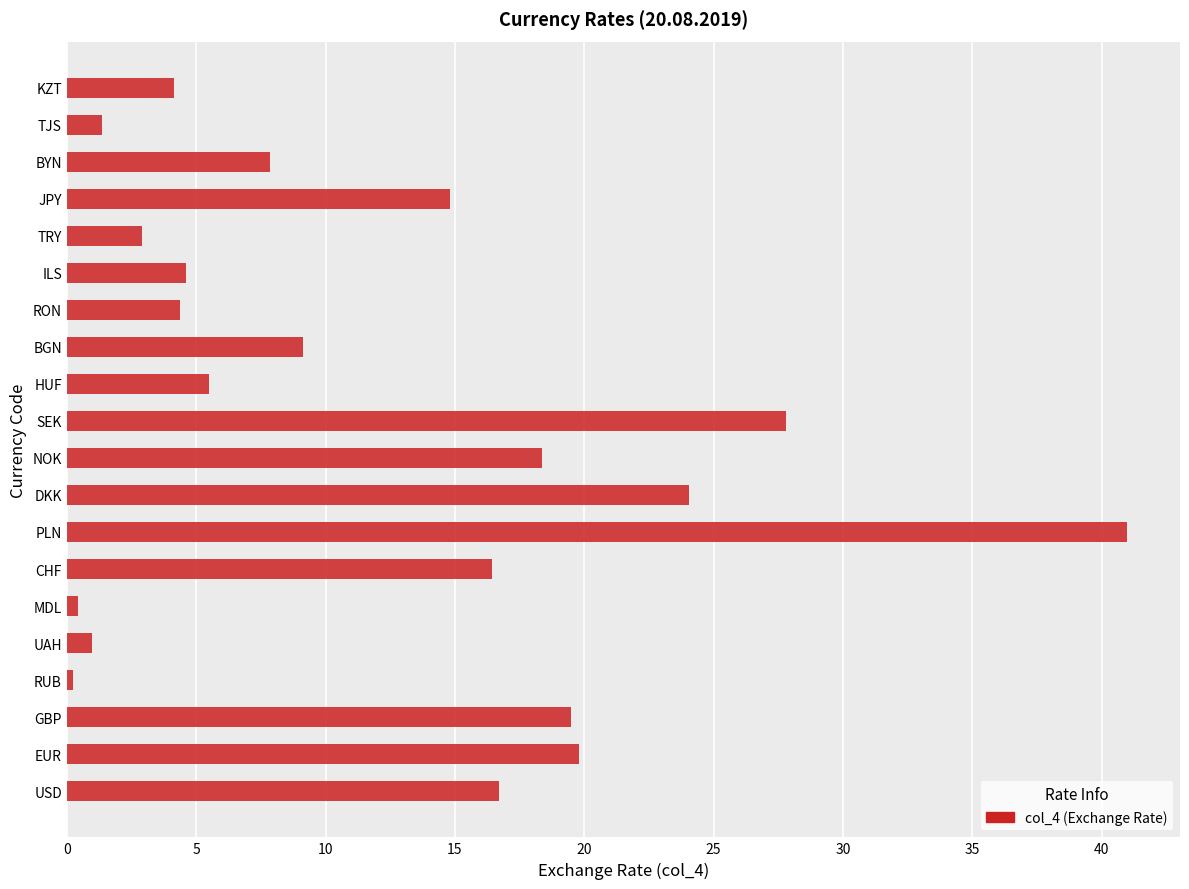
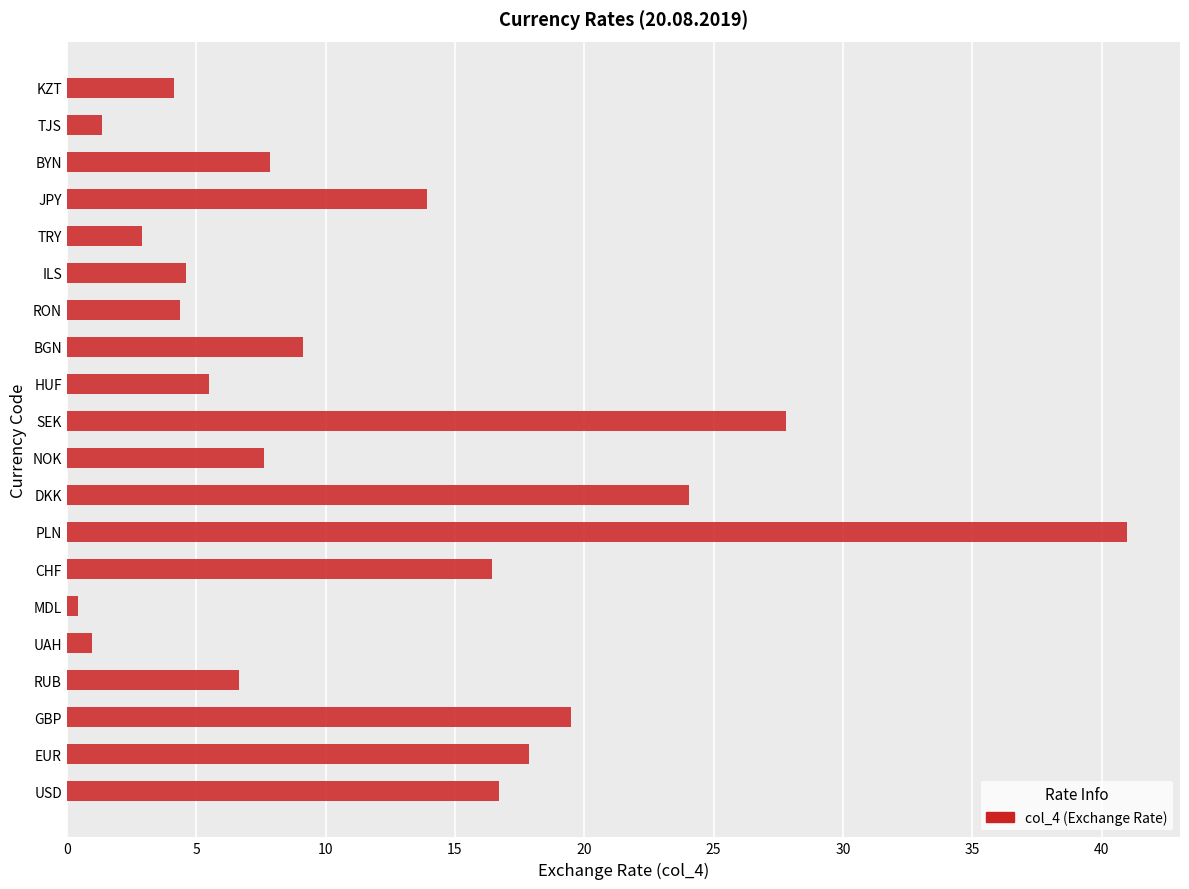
  {
    "KZT": 4.2,
    "TJS": 1.4,
    "BYN": 7.9,
-   "JPY": 14.8,
+   "JPY": 13.9,
    "TRY": 2.9,
    "ILS": 4.6,
    "RON": 4.4,
    "BGN": 9.1,
    "HUF": 5.5,
    "SEK": 27.8,
-   "NOK": 18.4,
+   "NOK": 7.6,
    "DKK": 24.0,
    "PLN": 41.0,
    "CHF": 16.4,
    "MDL": 0.4,
    "UAH": 1.0,
-   "RUB": 0.2,
+   "RUB": 6.7,
    "GBP": 19.5,
-   "EUR": 19.8,
+   "EUR": 17.9,
    "USD": 16.7
  }
